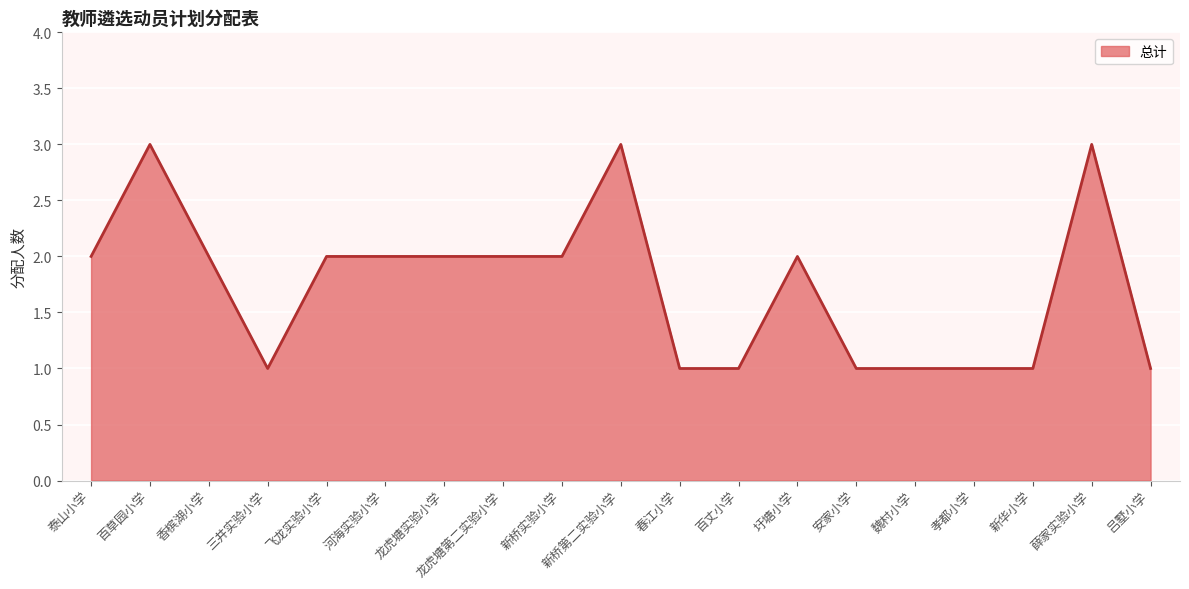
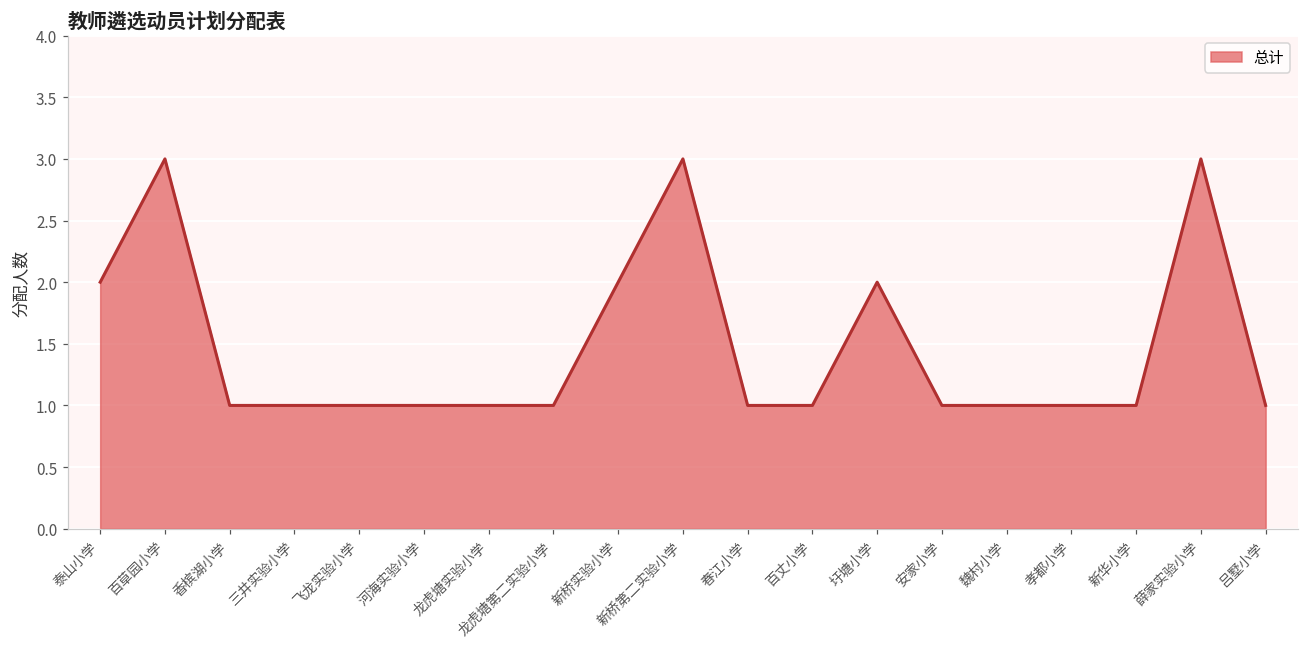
  {
    "泰山小学": 2,
    "百草园小学": 3,
-   "香槟湖小学": 2,
+   "香槟湖小学": 1,
    "三井实验小学": 1,
-   "飞龙实验小学": 2,
-   "河海实验小学": 2,
-   "龙虎塘实验小学": 2,
-   "龙虎塘第二实验小学": 2,
+   "飞龙实验小学": 1,
+   "河海实验小学": 1,
+   "龙虎塘实验小学": 1,
+   "龙虎塘第二实验小学": 1,
    "新桥实验小学": 2,
    "新桥第二实验小学": 3,
    "春江小学": 1,
    "百丈小学": 1,
    "圩塘小学": 2,
    "安家小学": 1,
    "魏村小学": 1,
    "孝都小学": 1,
    "新华小学": 1,
    "薛家实验小学": 3,
    "吕墅小学": 1
  }
